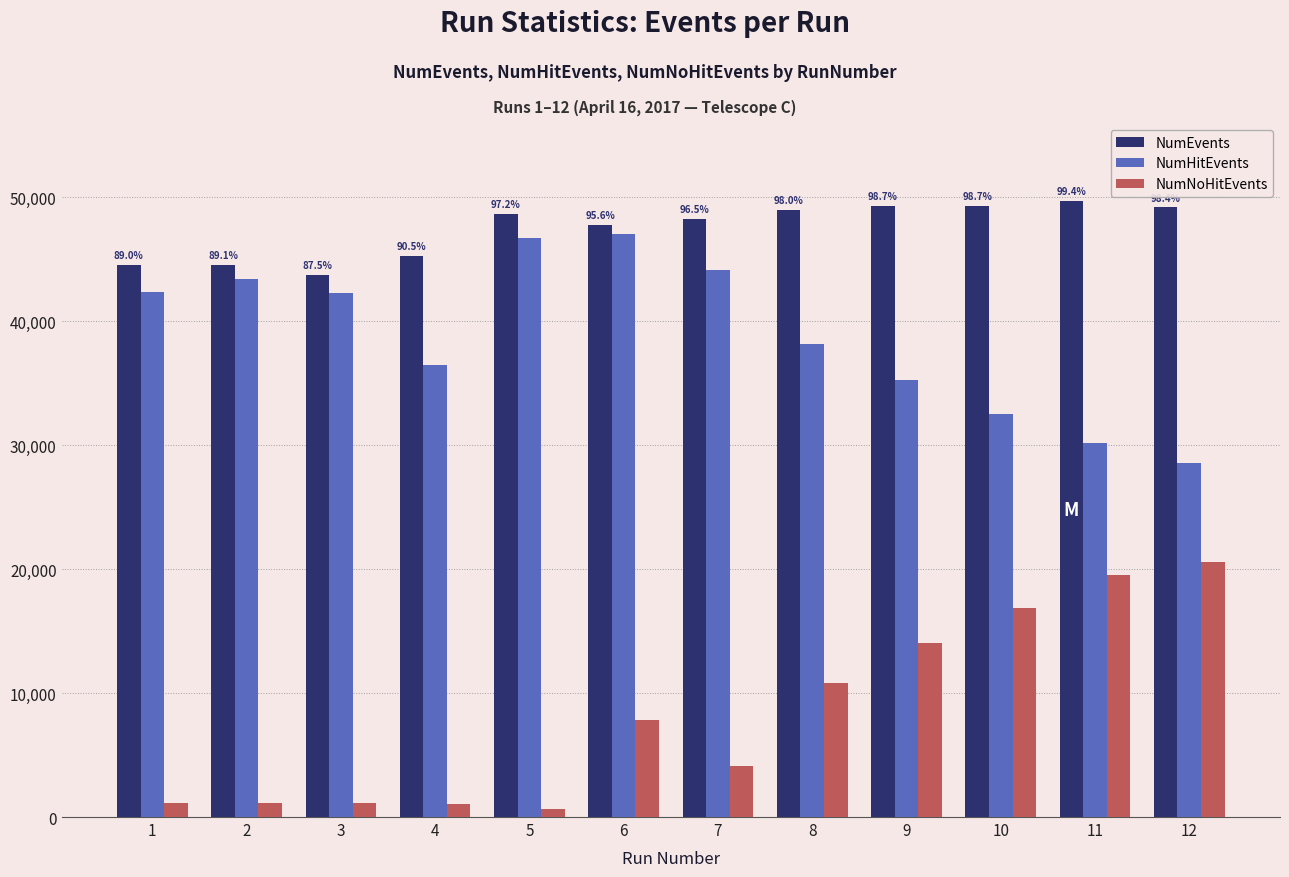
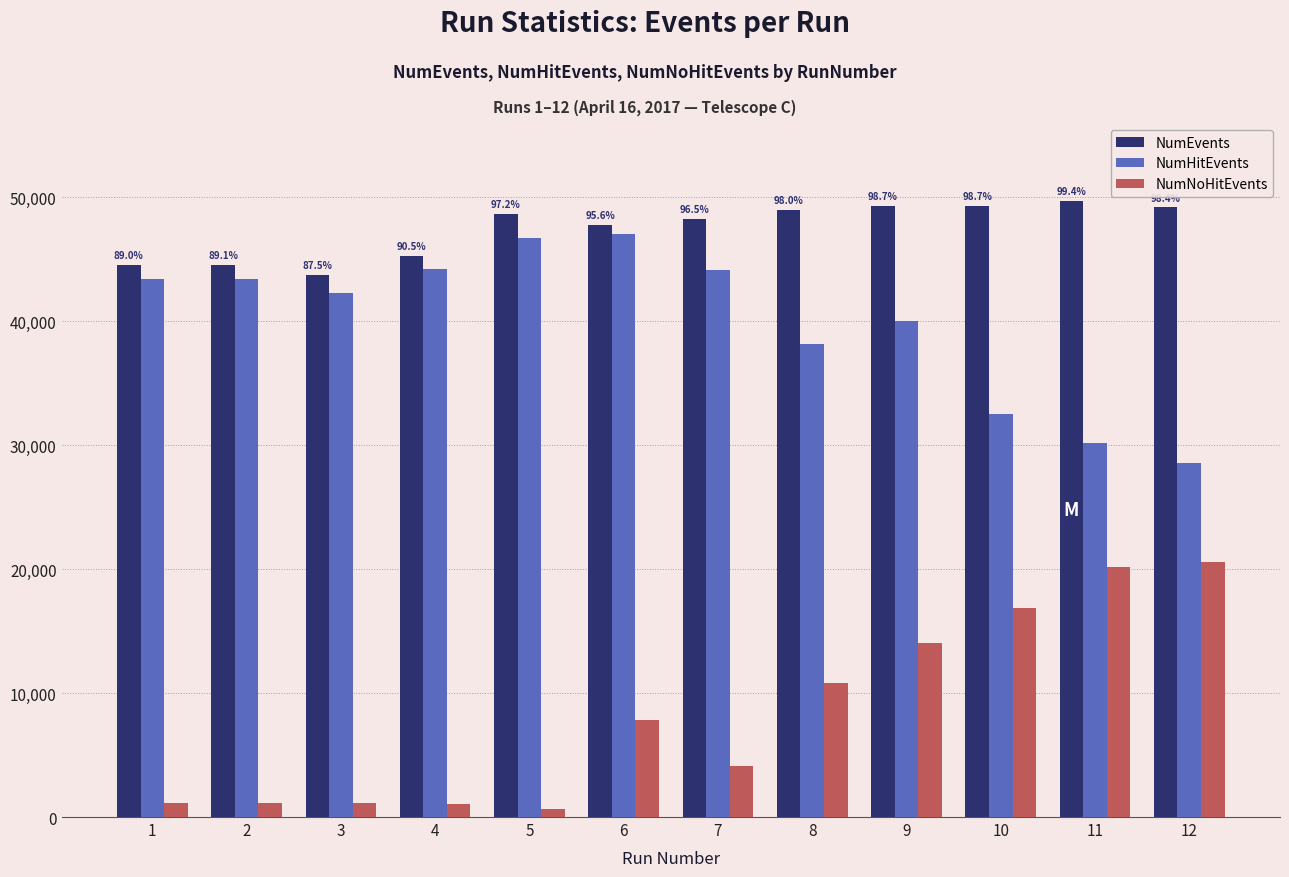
  {
    "NumHitEvents": {
-     "1": "42,300",
+     "1": "43,400",
      "2": "43,400",
      "3": "42,300",
-     "4": "36,500",
+     "4": "44,200",
      "5": "46,700",
      "6": "47,000",
      "7": "44,100",
      "8": "38,200",
-     "9": "35,300",
+     "9": "40,000",
      "10": "32,500",
      "11": "30,100",
      "12": "28,600"
    },
    "NumNoHitEvents": {
      "1": "1,100",
      "2": "1,100",
      "3": "1,200",
      "4": "1,100",
      "5": "600",
      "6": "7,800",
      "7": "4,100",
      "8": "10,800",
      "9": "14,000",
      "10": "16,900",
-     "11": "19,500",
+     "11": "20,200",
      "12": "20,600"
    }
  }
